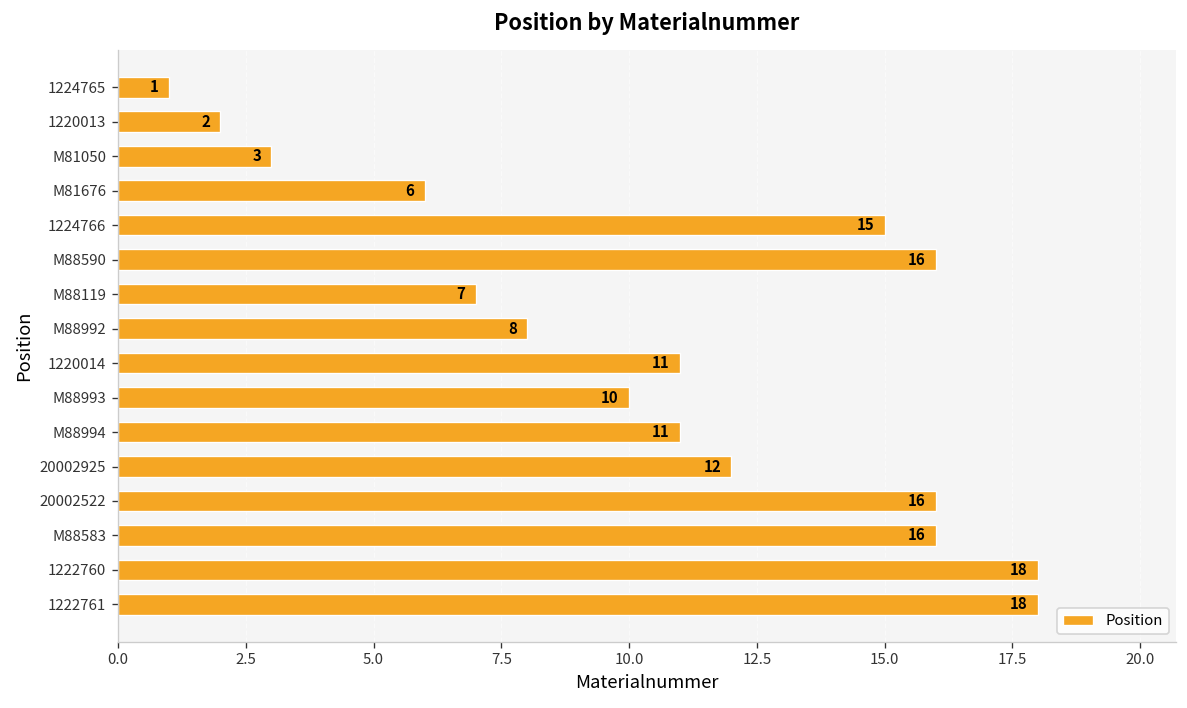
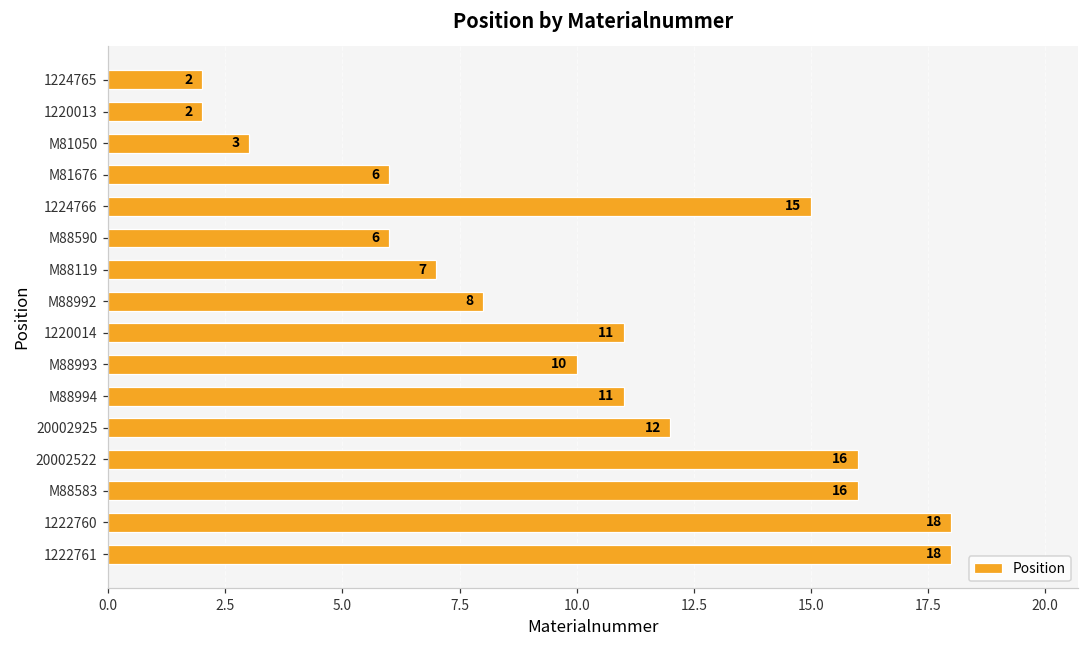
  {
-   "1224765": 1,
+   "1224765": 2,
    "1220013": 2,
    "M81050": 3,
    "M81676": 6,
    "1224766": 15,
-   "M88590": 16,
+   "M88590": 6,
    "M88119": 7,
    "M88992": 8,
    "1220014": 11,
    "M88993": 10,
    "M88994": 11,
    "20002925": 12,
    "20002522": 16,
    "M88583": 16,
    "1222760": 18,
    "1222761": 18
  }
